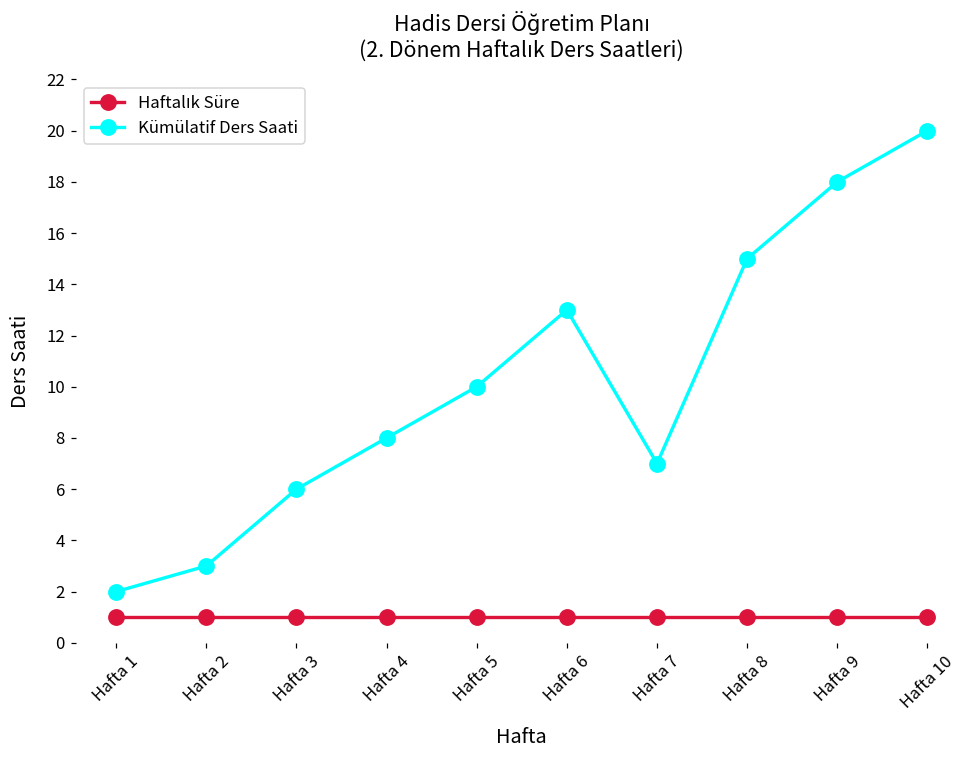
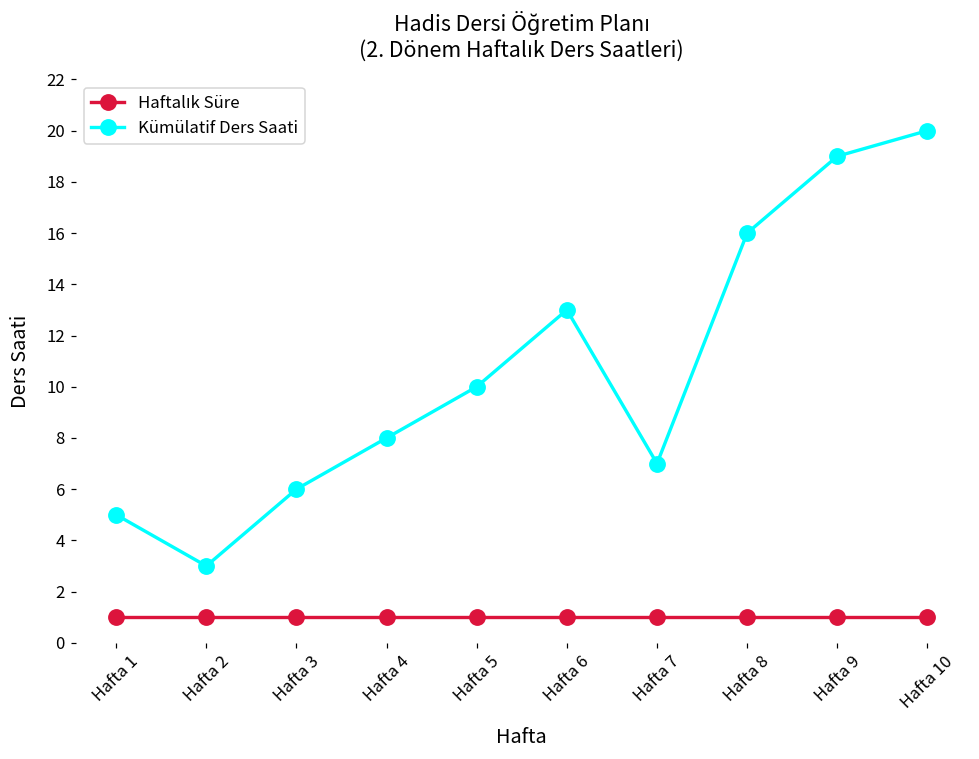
  {
    "Haftalık Süre": {
      "Hafta 1": 1,
      "Hafta 2": 1,
      "Hafta 3": 1,
      "Hafta 4": 1,
      "Hafta 5": 1,
      "Hafta 6": 1,
      "Hafta 7": 1,
      "Hafta 8": 1,
      "Hafta 9": 1,
      "Hafta 10": 1
    },
    "Kümülatif Ders Saati": {
-     "Hafta 1": 2,
+     "Hafta 1": 5,
      "Hafta 2": 3,
      "Hafta 3": 6,
      "Hafta 4": 8,
      "Hafta 5": 10,
      "Hafta 6": 13,
      "Hafta 7": 7,
-     "Hafta 8": 15,
-     "Hafta 9": 18,
+     "Hafta 8": 16,
+     "Hafta 9": 19,
      "Hafta 10": 20
    }
  }
